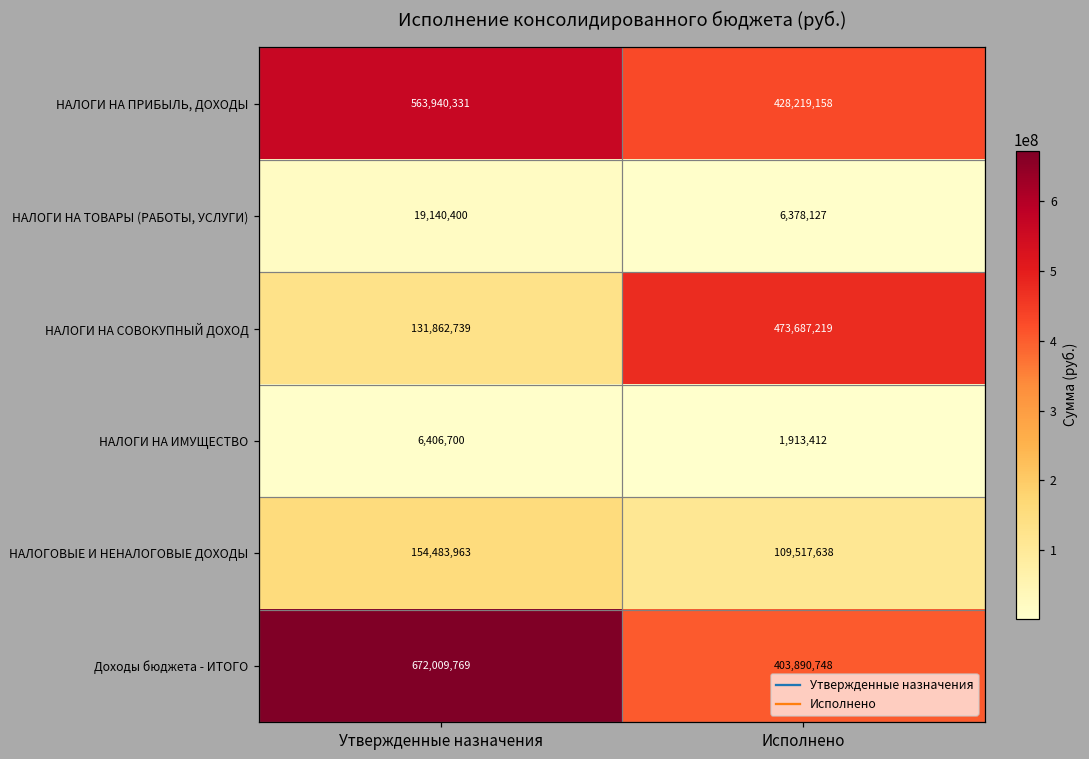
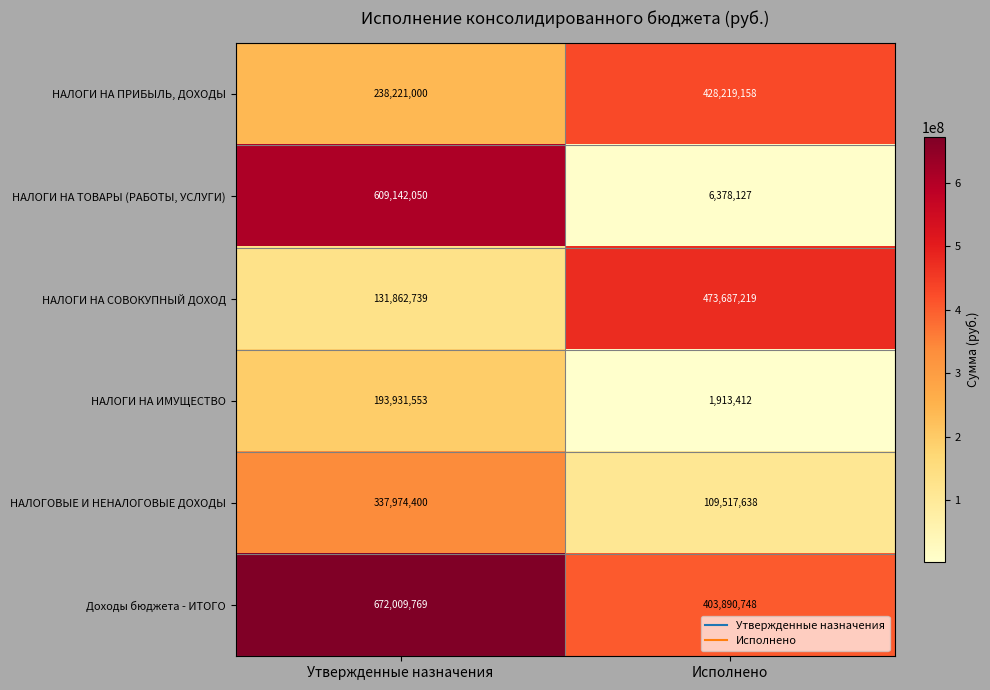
  {
    "НАЛОГИ НА ПРИБЫЛЬ, ДОХОДЫ": {
-     "Утвержденные назначения": "563,940,331",
+     "Утвержденные назначения": "238,221,000",
      "Исполнено": "428,219,158"
    },
    "НАЛОГИ НА ТОВАРЫ (РАБОТЫ, УСЛУГИ)": {
-     "Утвержденные назначения": "19,140,400",
+     "Утвержденные назначения": "609,142,050",
      "Исполнено": "6,378,127"
    },
    "НАЛОГИ НА СОВОКУПНЫЙ ДОХОД": {
      "Утвержденные назначения": "131,862,739",
      "Исполнено": "473,687,219"
    },
    "НАЛОГИ НА ИМУЩЕСТВО": {
-     "Утвержденные назначения": "6,406,700",
+     "Утвержденные назначения": "193,931,553",
      "Исполнено": "1,913,412"
    },
    "НАЛОГОВЫЕ И НЕНАЛОГОВЫЕ ДОХОДЫ": {
-     "Утвержденные назначения": "154,483,963",
+     "Утвержденные назначения": "337,974,400",
      "Исполнено": "109,517,638"
    },
    "Доходы бюджета - ИТОГО": {
      "Утвержденные назначения": "672,009,769",
      "Исполнено": "403,890,748"
    }
  }
